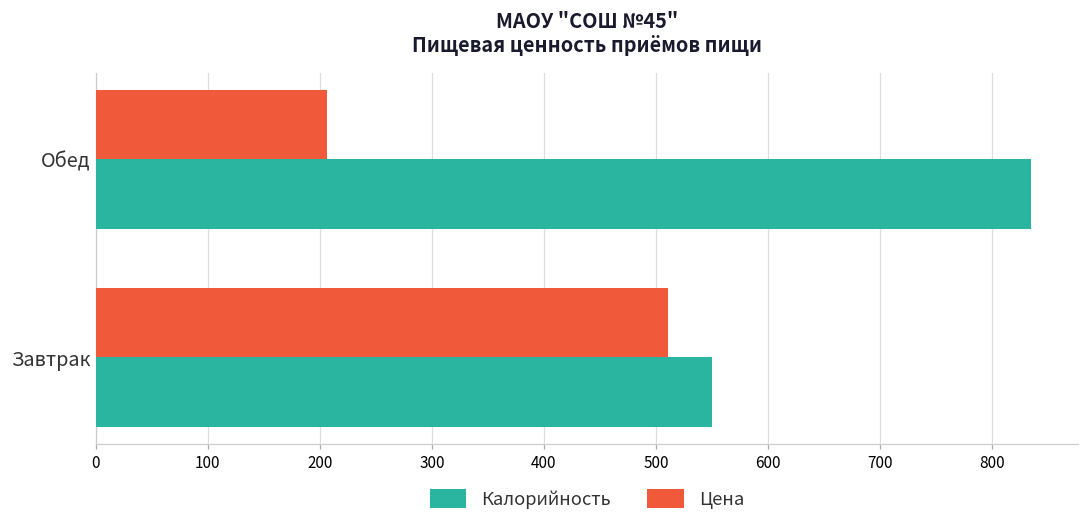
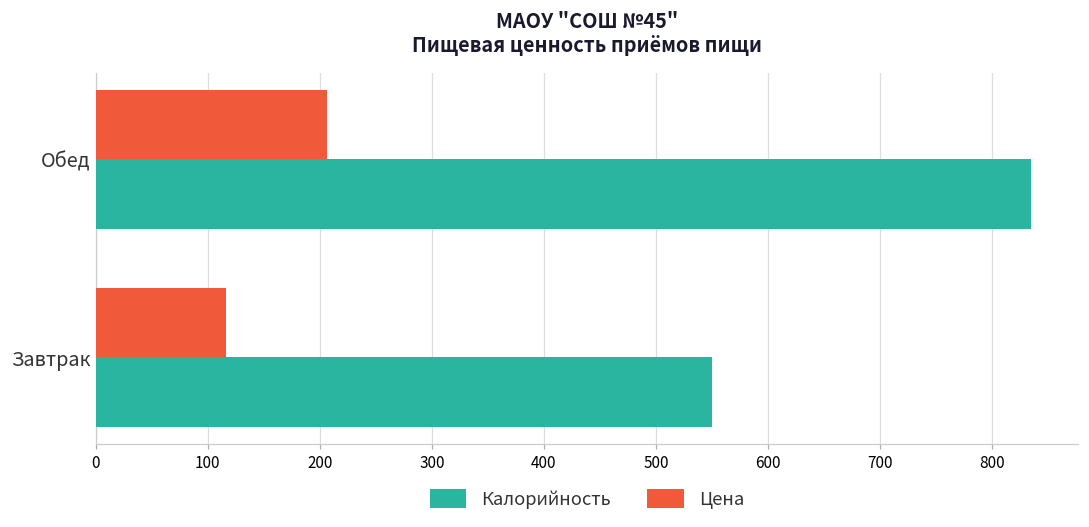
  {
    "Калорийность": {
      "Обед": 835,
      "Завтрак": 550
    },
    "Цена": {
      "Обед": 206,
-     "Завтрак": 511
+     "Завтрак": 116
    }
  }
